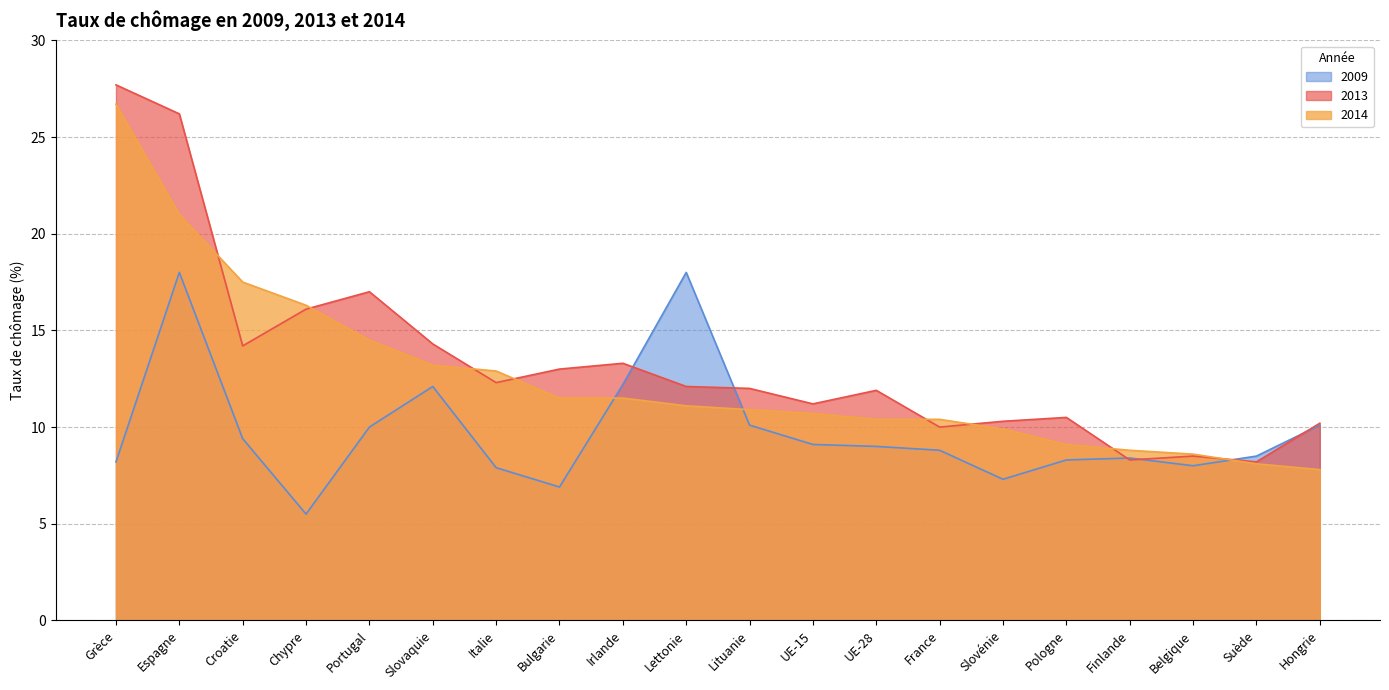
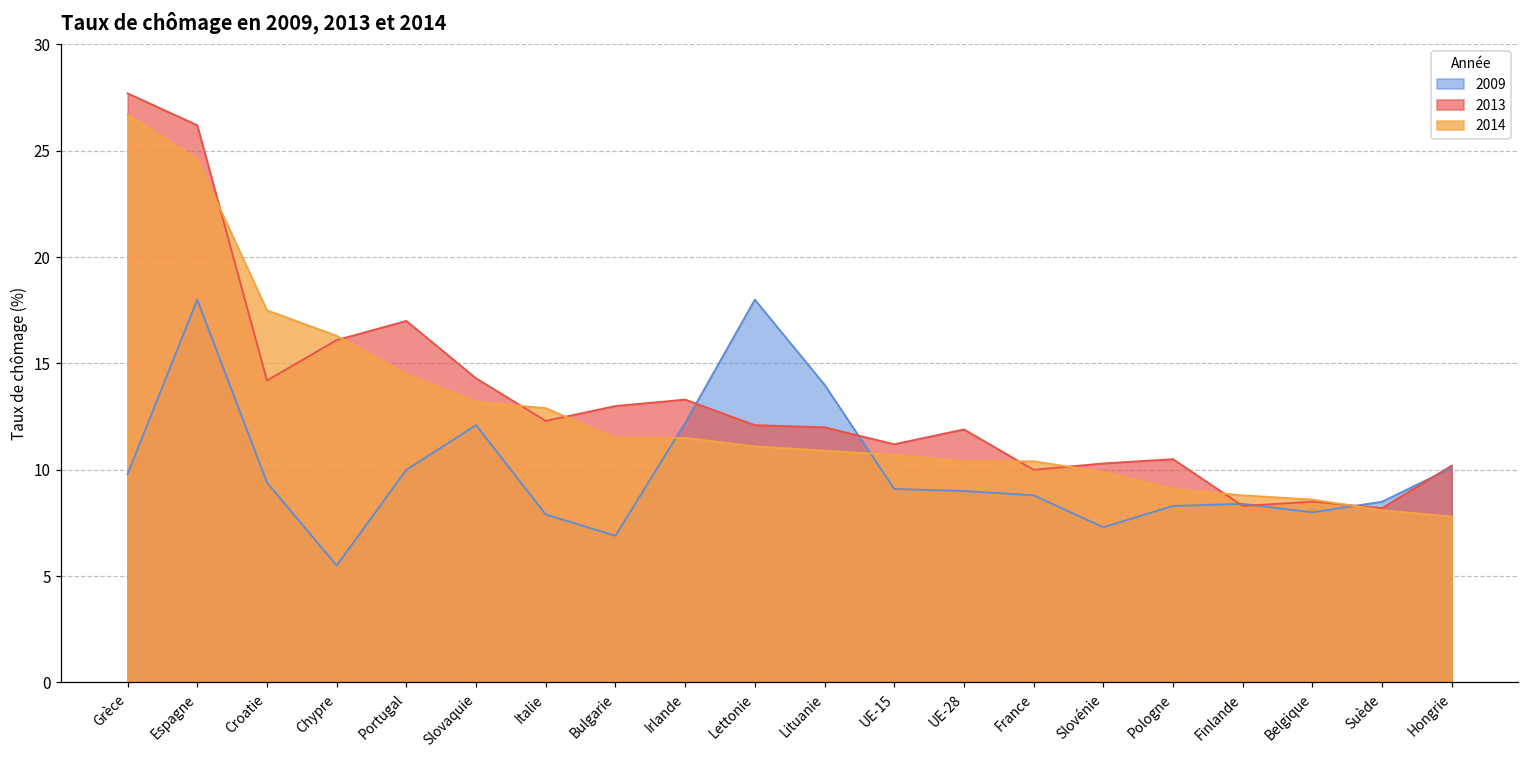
  {
    "2009": {
-     "Grèce": 8.2,
+     "Grèce": 9.8,
      "Espagne": 18.0,
      "Croatie": 9.4,
      "Chypre": 5.5,
      "Portugal": 10.0,
      "Slovaquie": 12.1,
      "Italie": 7.9,
      "Bulgarie": 6.9,
      "Irlande": 12.2,
      "Lettonie": 18.0,
-     "Lituanie": 10.1,
+     "Lituanie": 14.0,
      "UE-15": 9.1,
      "UE-28": 9.0,
      "France": 8.8,
      "Slovénie": 7.3,
      "Pologne": 8.3,
      "Belgique": 8.0,
      "Suède": 8.5
    },
    "2013": {
      "Grèce": 27.7,
      "Espagne": 26.2,
      "Croatie": 14.2,
      "Chypre": 16.1,
      "Portugal": 17.0,
      "Slovaquie": 14.3,
      "Italie": 12.3,
      "Bulgarie": 13.0,
      "Irlande": 13.3,
      "Lettonie": 12.1,
      "Lituanie": 12.0,
      "UE-15": 11.2,
      "UE-28": 11.9,
      "France": 10.0,
      "Slovénie": 10.3,
      "Pologne": 10.5
    },
    "2014": {
      "Grèce": 26.7,
-     "Espagne": 21.0,
+     "Espagne": 24.6,
      "Croatie": 17.5,
      "Chypre": 16.3,
      "Portugal": 14.5,
      "Slovaquie": 13.2,
      "Italie": 12.9,
      "Bulgarie": 11.5,
      "Irlande": 11.5,
      "Lettonie": 11.1,
      "Lituanie": 10.9,
      "UE-15": 10.7,
      "UE-28": 10.4,
      "France": 10.4,
      "Slovénie": 9.9,
      "Pologne": 9.1,
      "Finlande": 8.8,
      "Hongrie": 7.8
    }
  }
